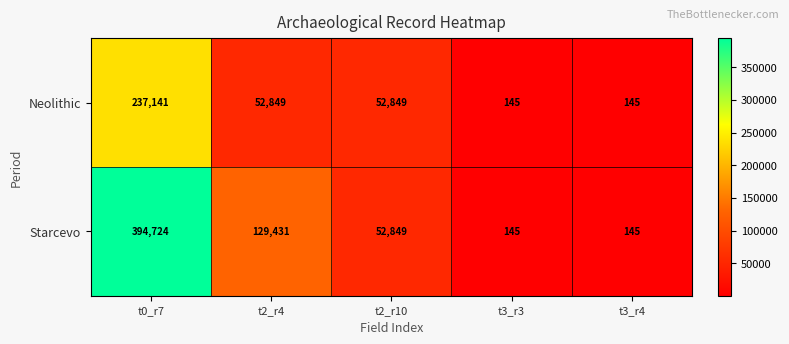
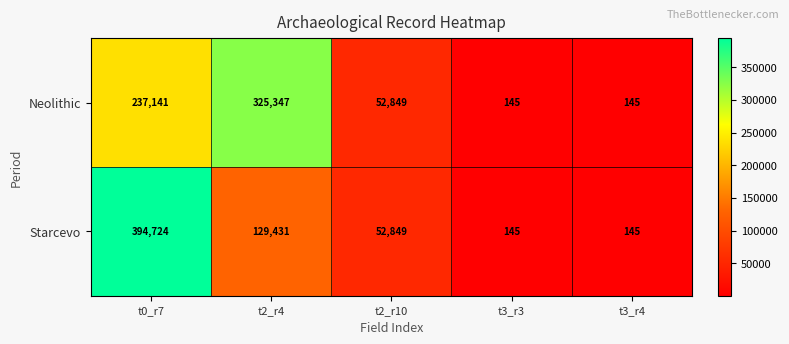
  {
    "Neolithic": {
      "t0_r7": "237,141",
-     "t2_r4": "52,849",
+     "t2_r4": "325,347",
      "t2_r10": "52,849",
      "t3_r3": "145",
      "t3_r4": "145"
    },
    "Starcevo": {
      "t0_r7": "394,724",
      "t2_r4": "129,431",
      "t2_r10": "52,849",
      "t3_r3": "145",
      "t3_r4": "145"
    }
  }
